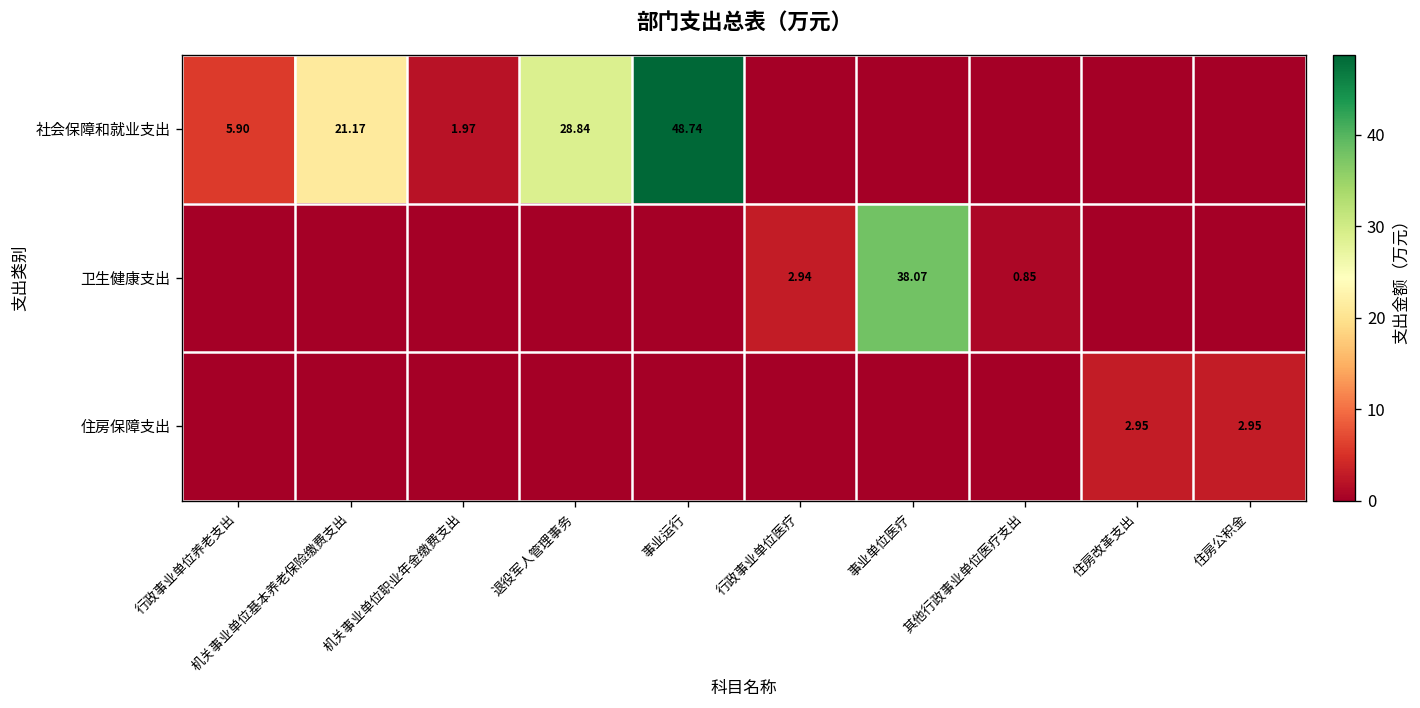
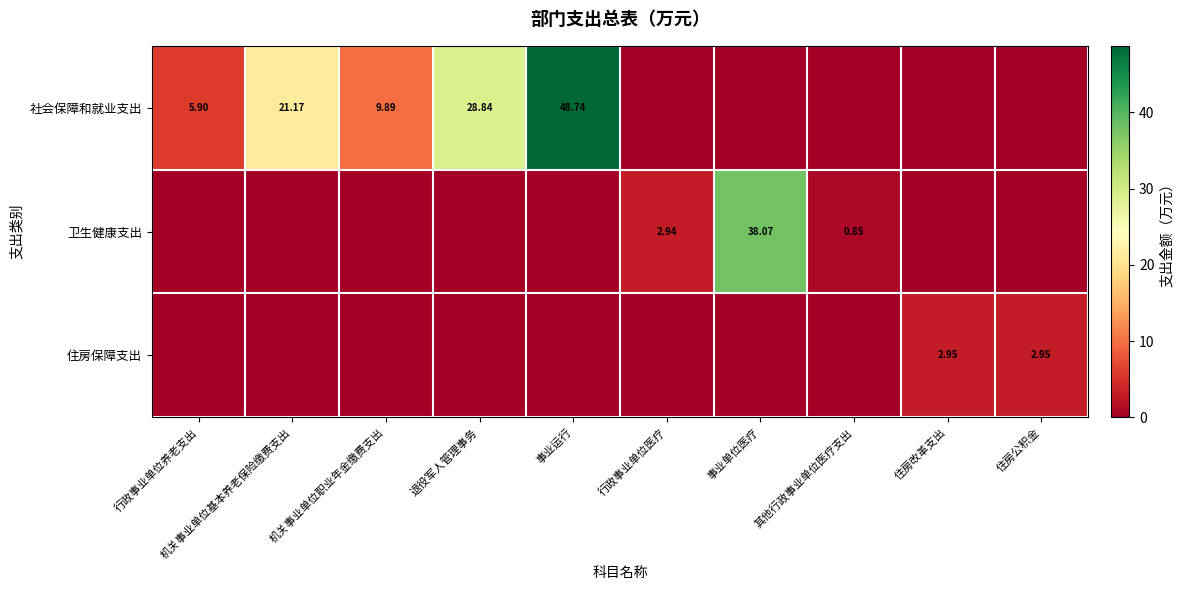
  {
    "社会保障和就业支出": {
      "行政事业单位养老支出": 5.90,
      "机关事业单位基本养老保险缴费支出": 21.17,
-     "机关事业单位职业年金缴费支出": 1.97,
+     "机关事业单位职业年金缴费支出": 9.89,
      "退役军人管理事务": 28.84,
      "事业运行": 48.74
    },
    "卫生健康支出": {
      "行政事业单位医疗": 2.94,
      "事业单位医疗": 38.07,
      "其他行政事业单位医疗支出": 0.85
    },
    "住房保障支出": {
      "住房改革支出": 2.95,
      "住房公积金": 2.95
    }
  }
